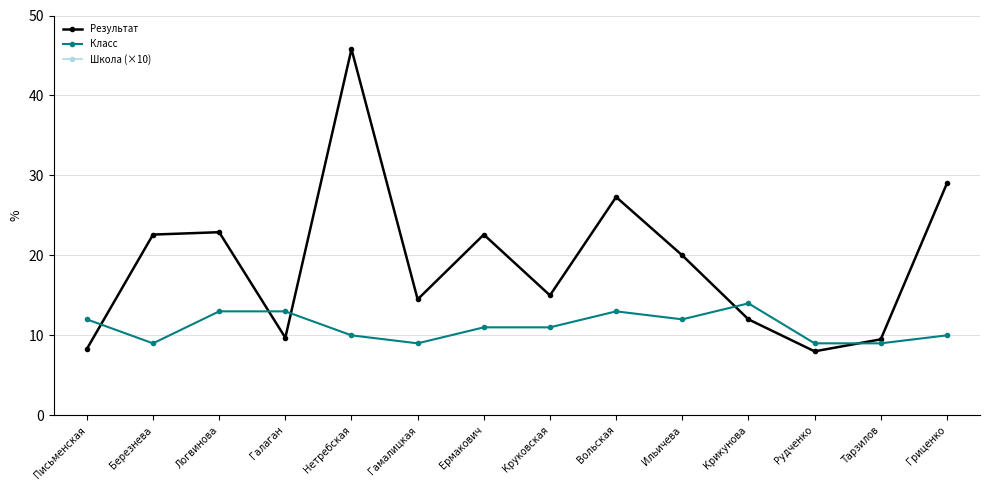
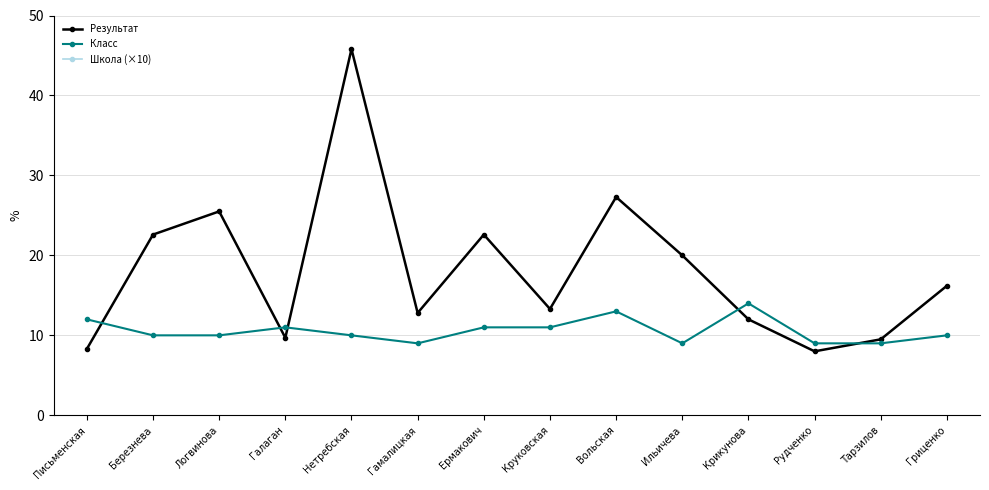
  {
    "Результат": {
      "Письменская": 8,
      "Березнева": 23,
-     "Логвинова": 23,
+     "Логвинова": 26,
      "Галаган": 10,
      "Нетребская": 46,
-     "Гамалицкая": 15,
+     "Гамалицкая": 13,
      "Ермакович": 23,
-     "Круковская": 15,
+     "Круковская": 13,
      "Вольская": 27,
      "Ильичева": 20,
      "Крикунова": 12,
      "Рудченко": 8,
      "Тарзилов": 10,
-     "Гриценко": 29
+     "Гриценко": 16
    },
    "Класс": {
      "Письменская": 12,
-     "Березнева": 9,
-     "Логвинова": 13,
-     "Галаган": 13,
+     "Березнева": 10,
+     "Логвинова": 10,
+     "Галаган": 11,
      "Нетребская": 10,
      "Гамалицкая": 9,
      "Ермакович": 11,
      "Круковская": 11,
      "Вольская": 13,
-     "Ильичева": 12,
+     "Ильичева": 9,
      "Крикунова": 14,
      "Рудченко": 9,
      "Тарзилов": 9,
      "Гриценко": 10
    }
  }
